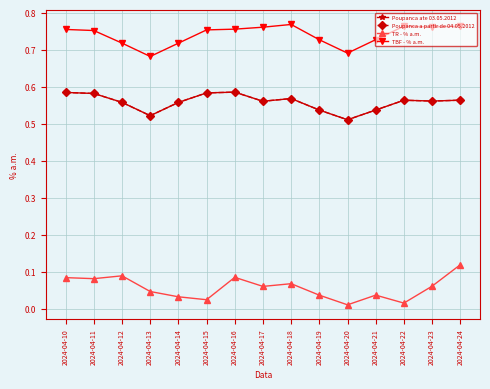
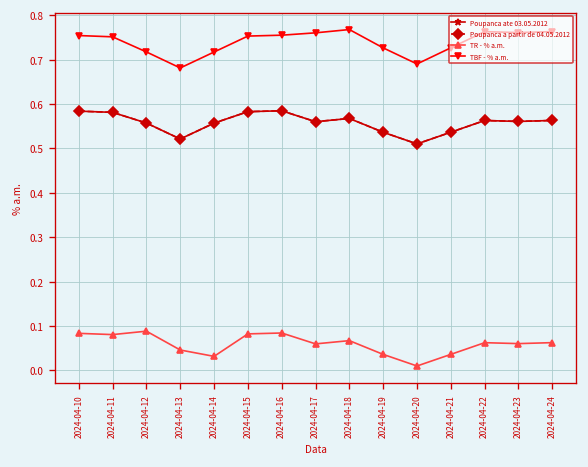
  {
    "TR - % a.m.": {
      "2024-04-10": 0.08,
      "2024-04-11": 0.08,
      "2024-04-12": 0.09,
      "2024-04-13": 0.05,
      "2024-04-14": 0.03,
-     "2024-04-15": 0.02,
+     "2024-04-15": 0.08,
      "2024-04-16": 0.08,
      "2024-04-17": 0.06,
      "2024-04-18": 0.07,
      "2024-04-19": 0.04,
      "2024-04-20": 0.01,
      "2024-04-21": 0.04,
-     "2024-04-22": 0.01,
+     "2024-04-22": 0.06,
      "2024-04-23": 0.06,
-     "2024-04-24": 0.12
+     "2024-04-24": 0.06
    }
  }
